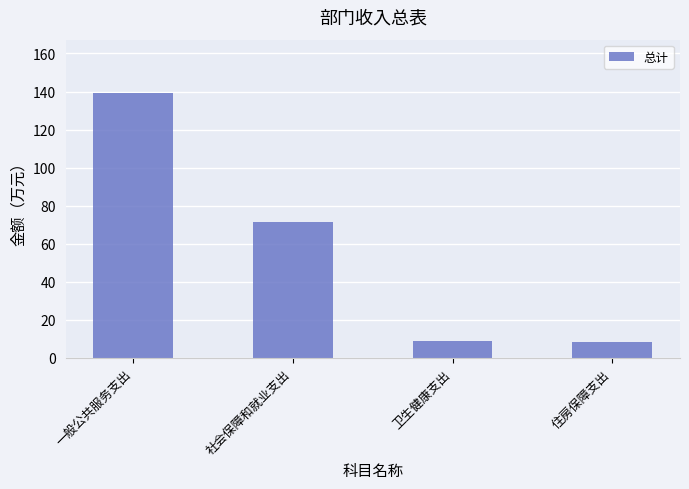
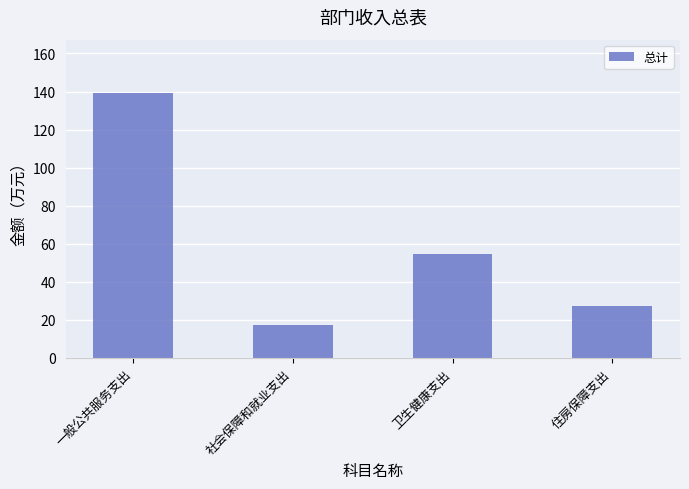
  {
    "一般公共服务支出": 139,
-   "社会保障和就业支出": 72,
-   "卫生健康支出": 9,
-   "住房保障支出": 8
+   "社会保障和就业支出": 17,
+   "卫生健康支出": 55,
+   "住房保障支出": 27
  }
